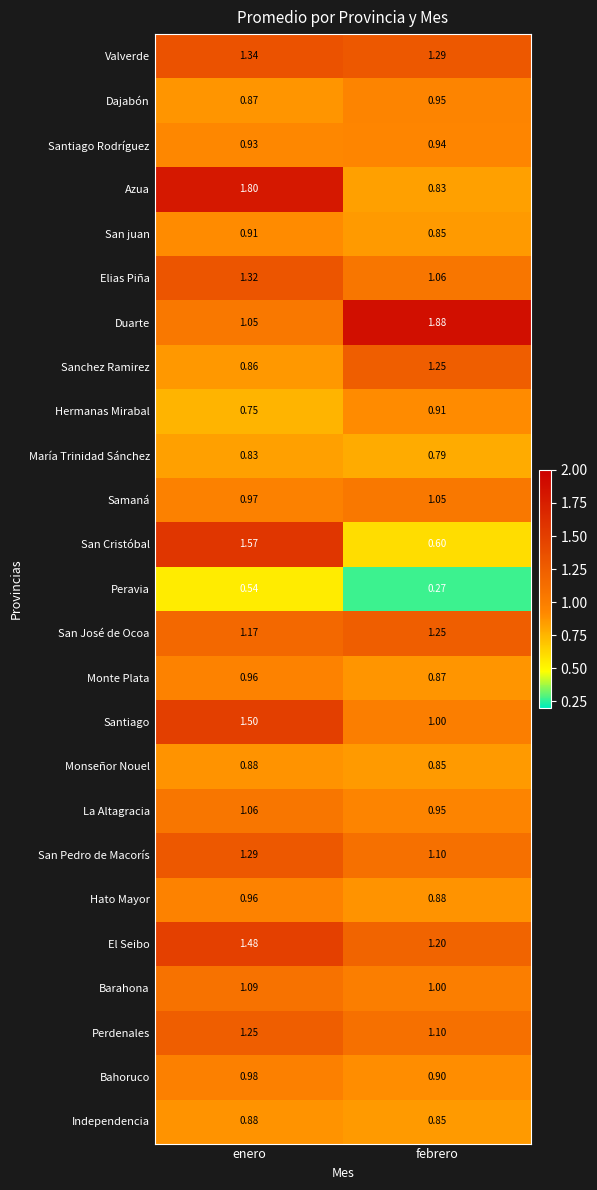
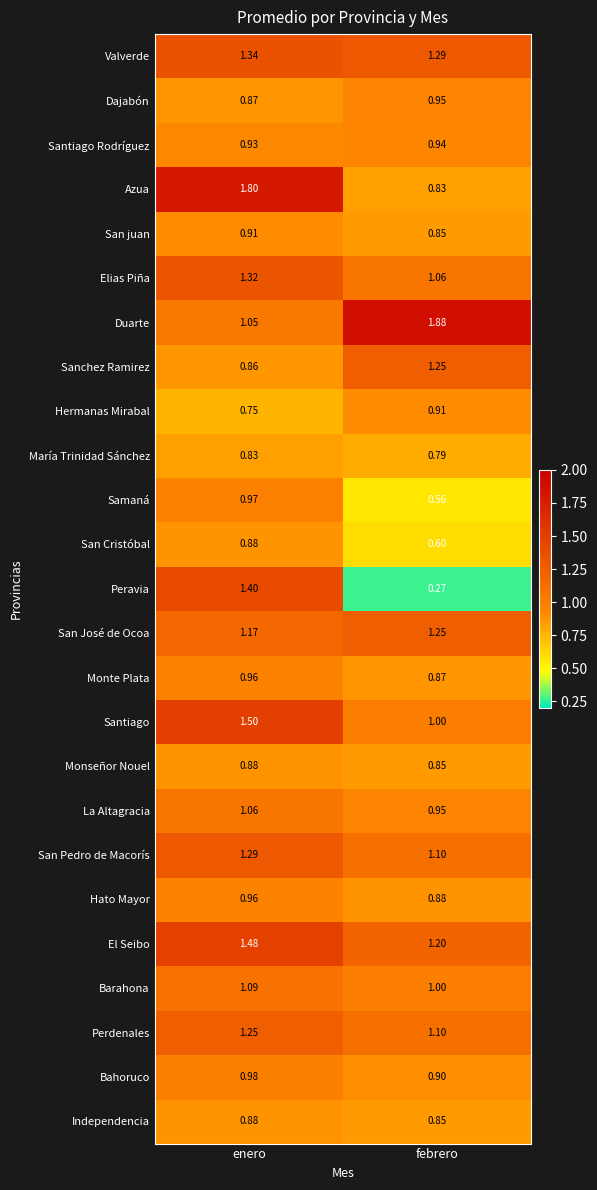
  {
    "Valverde": {
      "enero": 1.34,
      "febrero": 1.29
    },
    "Dajabón": {
      "enero": 0.87,
      "febrero": 0.95
    },
    "Santiago Rodríguez": {
      "enero": 0.93,
      "febrero": 0.94
    },
    "Azua": {
      "enero": 1.80,
      "febrero": 0.83
    },
    "San juan": {
      "enero": 0.91,
      "febrero": 0.85
    },
    "Elias Piña": {
      "enero": 1.32,
      "febrero": 1.06
    },
    "Duarte": {
      "enero": 1.05,
      "febrero": 1.88
    },
    "Sanchez Ramirez": {
      "enero": 0.86,
      "febrero": 1.25
    },
    "Hermanas Mirabal": {
      "enero": 0.75,
      "febrero": 0.91
    },
    "María Trinidad Sánchez": {
      "enero": 0.83,
      "febrero": 0.79
    },
    "Samaná": {
      "enero": 0.97,
-     "febrero": 1.05
+     "febrero": 0.56
    },
    "San Cristóbal": {
-     "enero": 1.57,
+     "enero": 0.88,
      "febrero": 0.60
    },
    "Peravia": {
-     "enero": 0.54,
+     "enero": 1.40,
      "febrero": 0.27
    },
    "San José de Ocoa": {
      "enero": 1.17,
      "febrero": 1.25
    },
    "Monte Plata": {
      "enero": 0.96,
      "febrero": 0.87
    },
    "Santiago": {
      "enero": 1.50,
      "febrero": 1.00
    },
    "Monseñor Nouel": {
      "enero": 0.88,
      "febrero": 0.85
    },
    "La Altagracia": {
      "enero": 1.06,
      "febrero": 0.95
    },
    "San Pedro de Macorís": {
      "enero": 1.29,
      "febrero": 1.10
    },
    "Hato Mayor": {
      "enero": 0.96,
      "febrero": 0.88
    },
    "El Seibo": {
      "enero": 1.48,
      "febrero": 1.20
    },
    "Barahona": {
      "enero": 1.09,
      "febrero": 1.00
    },
    "Perdenales": {
      "enero": 1.25,
      "febrero": 1.10
    },
    "Bahoruco": {
      "enero": 0.98,
      "febrero": 0.90
    },
    "Independencia": {
      "enero": 0.88,
      "febrero": 0.85
    }
  }
